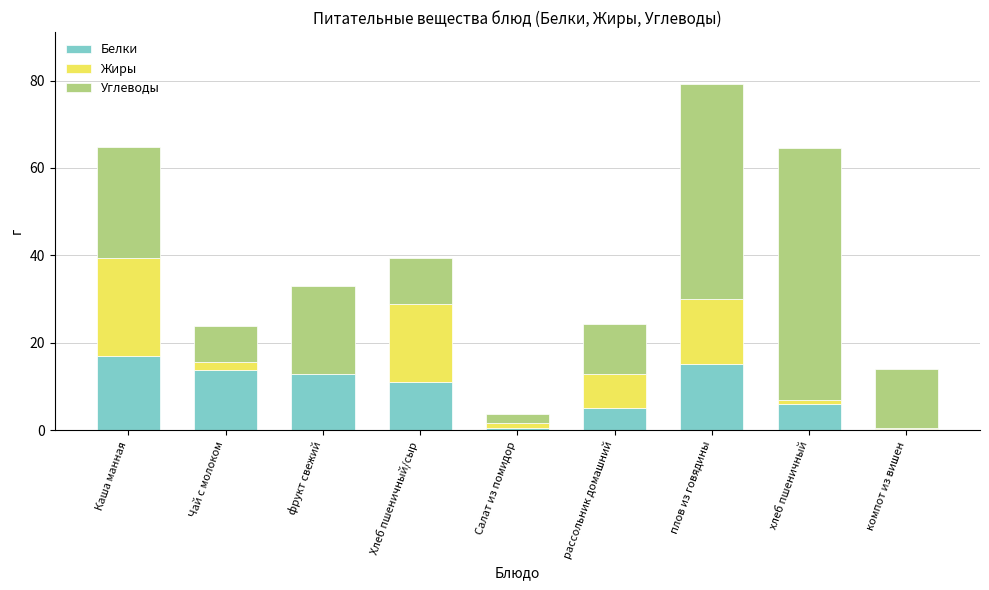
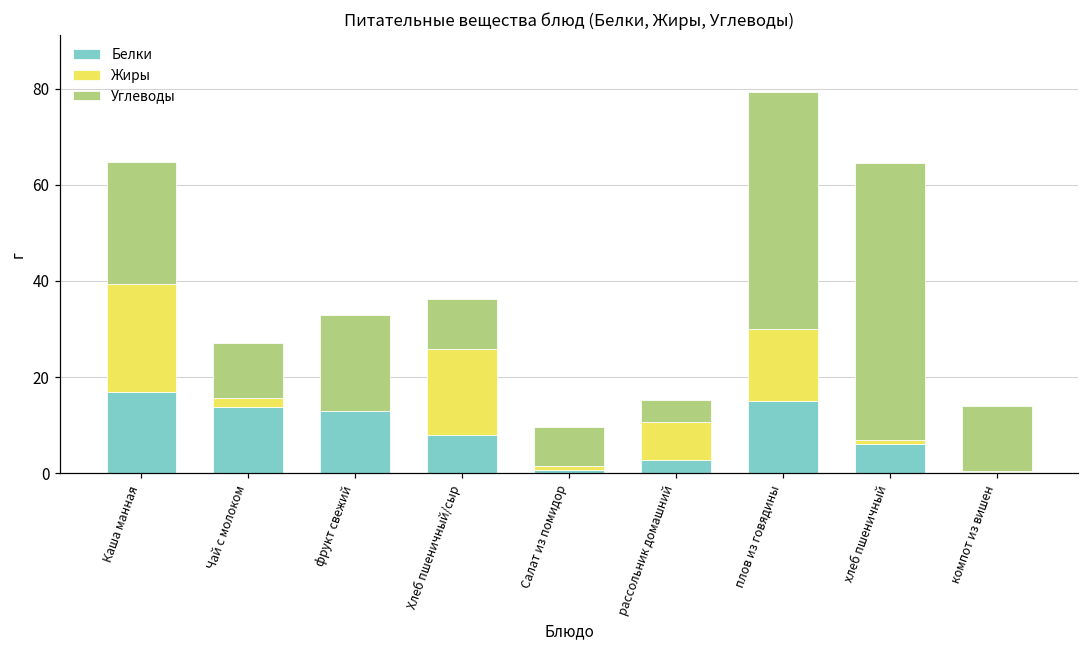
  {
    "Белки": {
      "Каша манная": 17,
      "Чай с молоком": 14,
      "фрукт свежий": 13,
-     "Хлеб пшеничный/сыр": 11,
+     "Хлеб пшеничный/сыр": 8,
      "Салат из помидор": 1,
-     "рассольник домашний": 5,
+     "рассольник домашний": 3,
      "плов из говядины": 15,
      "хлеб пшеничный": 6
    },
    "Жиры": {
      "Каша манная": 22,
      "Чай с молоком": 2,
      "фрукт свежий": 0,
      "Хлеб пшеничный/сыр": 18,
      "Салат из помидор": 1,
      "рассольник домашний": 8,
      "плов из говядины": 15,
      "хлеб пшеничный": 1
    },
    "Углеводы": {
      "Каша манная": 25,
-     "Чай с молоком": 8,
+     "Чай с молоком": 12,
      "фрукт свежий": 20,
      "Хлеб пшеничный/сыр": 10,
-     "Салат из помидор": 2,
-     "рассольник домашний": 11,
+     "Салат из помидор": 8,
+     "рассольник домашний": 5,
      "плов из говядины": 49,
      "хлеб пшеничный": 58,
      "компот из вишен": 14
    }
  }
